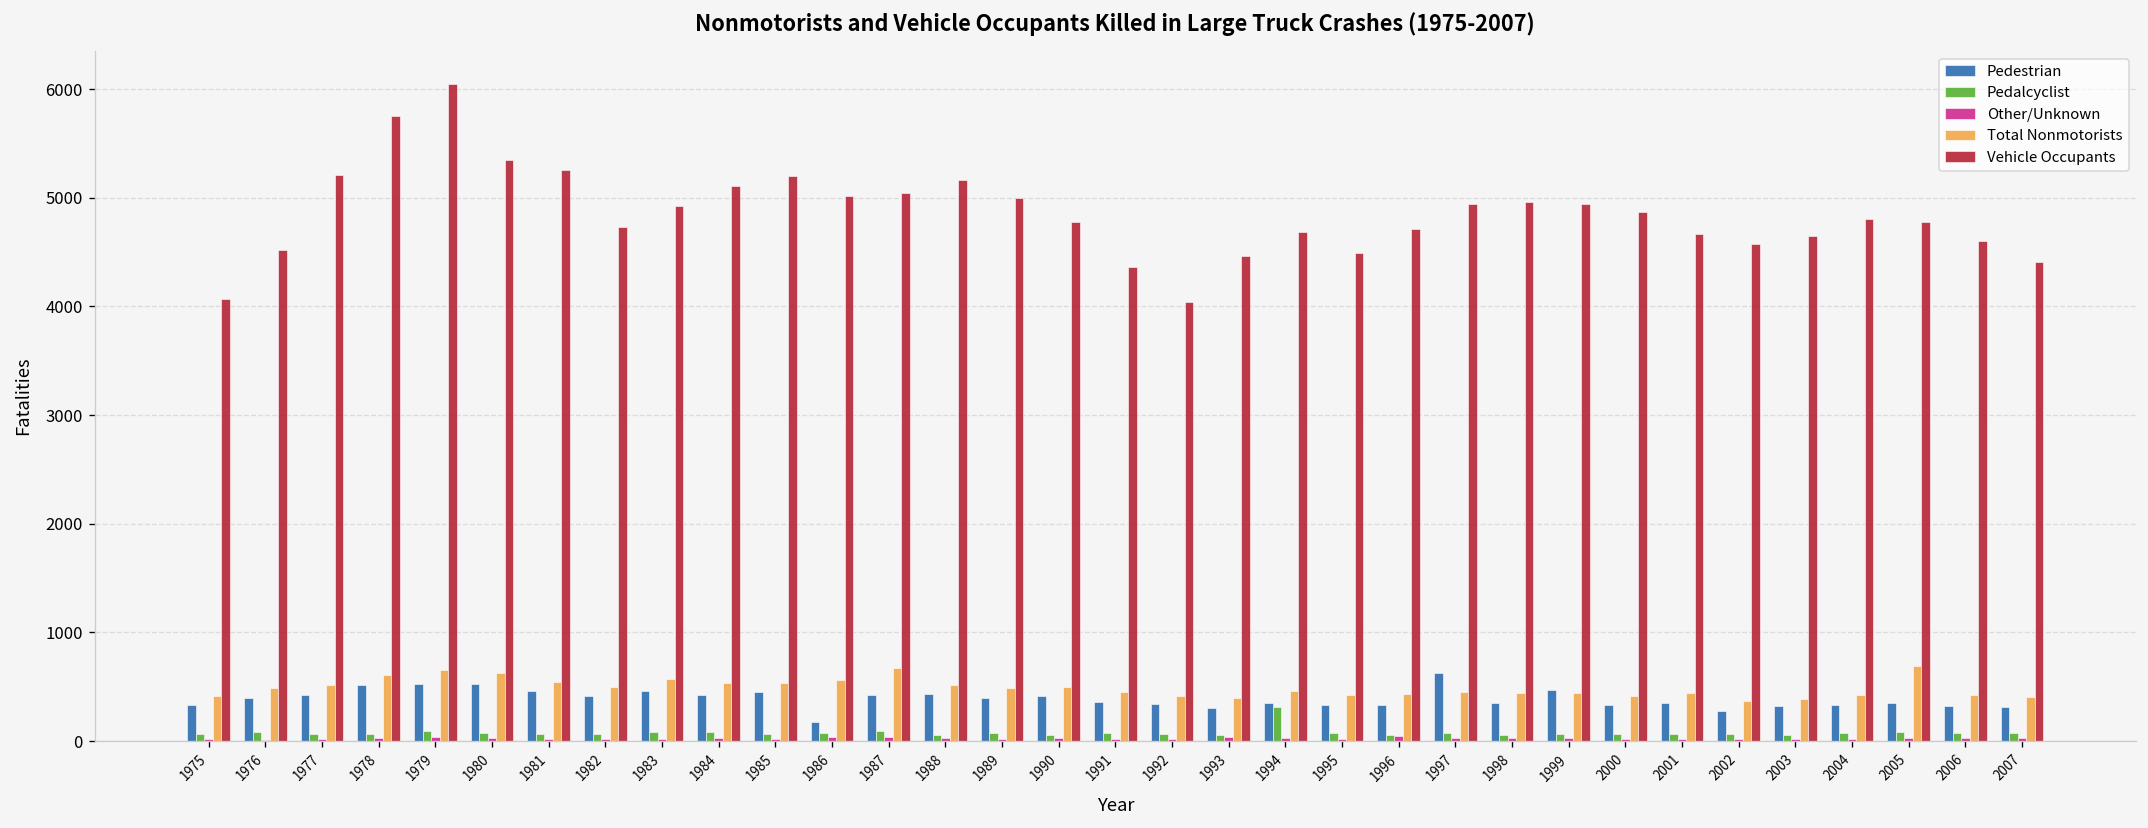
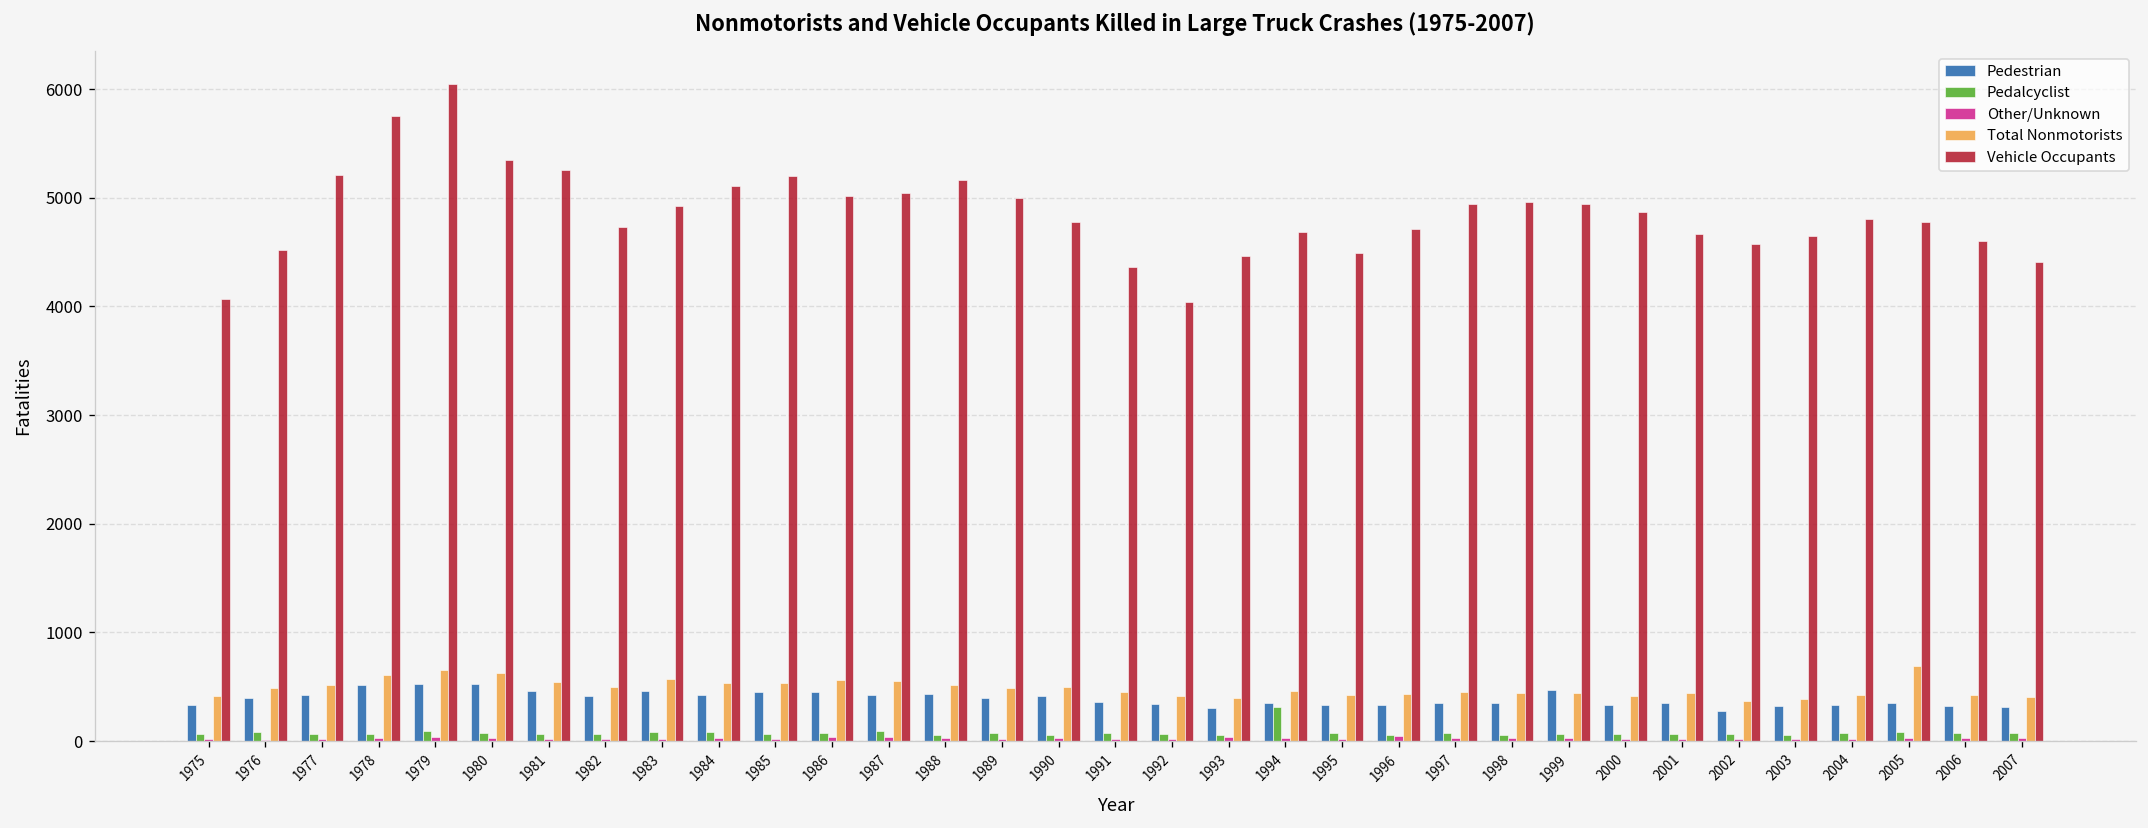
  {
    "Pedestrian": {
      "1975": 300,
      "1976": 400,
      "1977": 400,
      "1978": 500,
      "1979": 500,
      "1980": 500,
      "1981": 500,
      "1982": 400,
      "1983": 500,
      "1984": 400,
      "1985": 400,
-     "1986": 200,
+     "1986": 500,
      "1987": 400,
      "1988": 400,
      "1989": 400,
      "1990": 400,
      "1991": 400,
      "1992": 300,
      "1993": 300,
      "1994": 400,
      "1995": 300,
      "1996": 300,
-     "1997": 600,
+     "1997": 400,
      "1998": 400,
      "1999": 500,
      "2000": 300,
      "2001": 400,
      "2002": 300,
      "2003": 300,
      "2004": 300,
      "2005": 300,
      "2006": 300,
      "2007": 300
    },
    "Pedalcyclist": {
      "1975": 100,
      "1976": 100,
      "1977": 100,
      "1978": 100,
      "1979": 100,
      "1980": 100,
      "1981": 100,
      "1982": 100,
      "1983": 100,
      "1984": 100,
      "1985": 100,
      "1986": 100,
      "1987": 100,
      "1988": 100,
      "1989": 100,
      "1990": 100,
      "1991": 100,
      "1992": 100,
      "1993": 100,
      "1994": 300,
      "1995": 100,
      "1996": 100,
      "1997": 100,
      "1998": 100,
      "1999": 100,
      "2000": 100,
      "2001": 100,
      "2002": 100,
      "2003": 100,
      "2004": 100,
      "2005": 100,
      "2006": 100,
      "2007": 100
    },
    "Other/Unknown": {
      "1979": 0,
      "1980": 0,
      "1986": 0,
      "1987": 0,
      "1988": 0,
      "1993": 0,
      "1996": 0,
      "1999": 0,
      "2005": 0,
      "2006": 0
    },
    "Total Nonmotorists": {
      "1975": 400,
      "1976": 500,
      "1977": 500,
      "1978": 600,
      "1979": 700,
      "1980": 600,
      "1981": 500,
      "1982": 500,
      "1983": 600,
      "1984": 500,
      "1985": 500,
      "1986": 600,
-     "1987": 700,
+     "1987": 600,
      "1988": 500,
      "1989": 500,
      "1990": 500,
      "1991": 500,
      "1992": 400,
      "1993": 400,
      "1994": 500,
      "1995": 400,
      "1996": 400,
      "1997": 500,
      "1998": 400,
      "1999": 400,
      "2000": 400,
      "2001": 400,
      "2002": 400,
      "2003": 400,
      "2004": 400,
      "2005": 700,
      "2006": 400,
      "2007": 400
    },
    "Vehicle Occupants": {
      "1975": 4100,
      "1976": 4500,
      "1977": 5200,
      "1978": 5700,
      "1979": 6000,
      "1980": 5300,
      "1981": 5300,
      "1982": 4700,
      "1983": 4900,
      "1984": 5100,
      "1985": 5200,
      "1986": 5000,
      "1987": 5000,
      "1988": 5200,
      "1989": 5000,
      "1990": 4800,
      "1991": 4400,
      "1992": 4000,
      "1993": 4500,
      "1994": 4700,
      "1995": 4500,
      "1996": 4700,
      "1997": 4900,
      "1998": 5000,
      "1999": 4900,
      "2000": 4900,
      "2001": 4700,
      "2002": 4600,
      "2003": 4600,
      "2004": 4800,
      "2005": 4800,
      "2006": 4600,
      "2007": 4400
    }
  }
